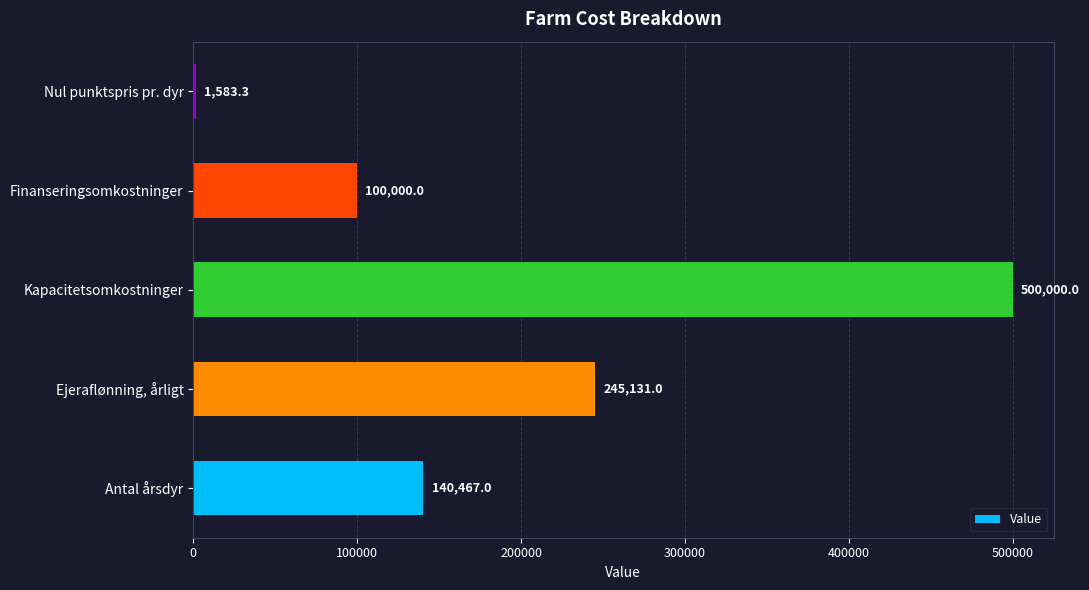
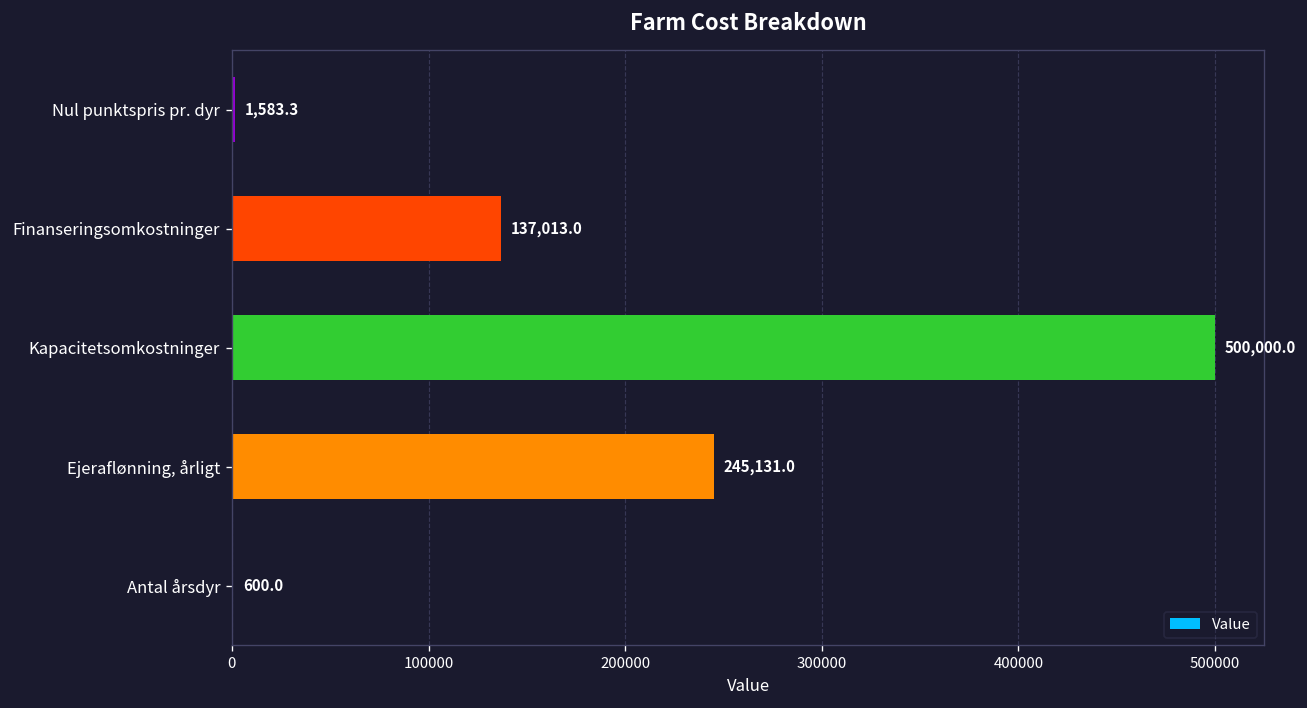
  {
    "Nul punktspris pr. dyr": "1,583.3",
-   "Finanseringsomkostninger": "100,000.0",
+   "Finanseringsomkostninger": "137,013.0",
    "Kapacitetsomkostninger": "500,000.0",
    "Ejeraflønning, årligt": "245,131.0",
-   "Antal årsdyr": "140,467.0"
+   "Antal årsdyr": "600.0"
  }
